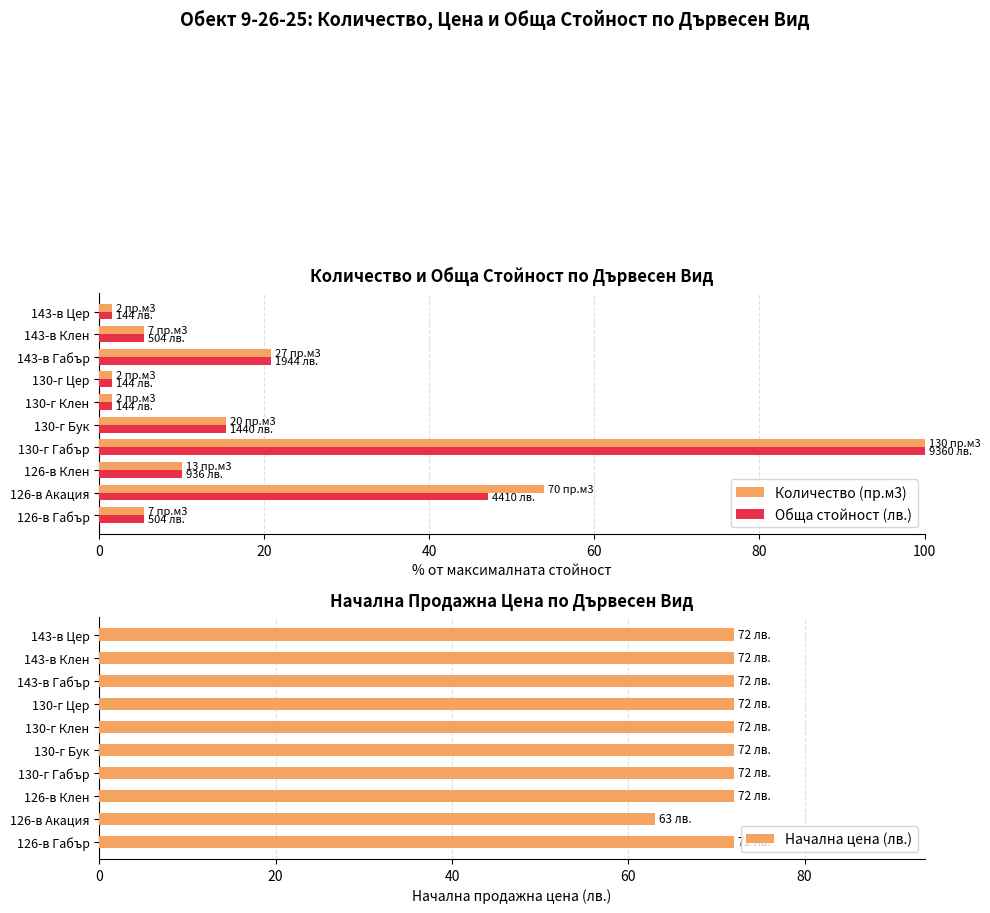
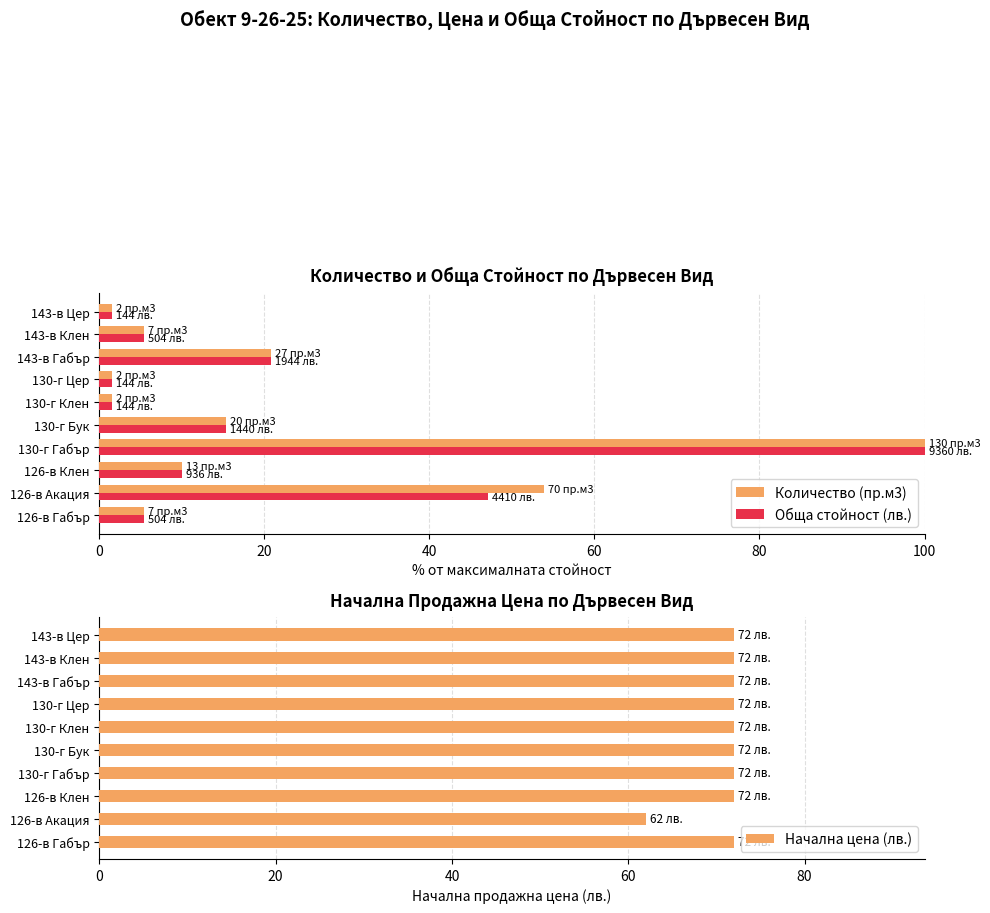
  {
    "Начална Продажна Цена по Дървесен Вид": {
      "143-в Цер": 72,
      "143-в Клен": 72,
      "143-в Габър": 72,
      "130-г Цер": 72,
      "130-г Клен": 72,
      "130-г Бук": 72,
      "130-г Габър": 72,
      "126-в Клен": 72,
-     "126-в Акация": 63
+     "126-в Акация": 62
    }
  }
